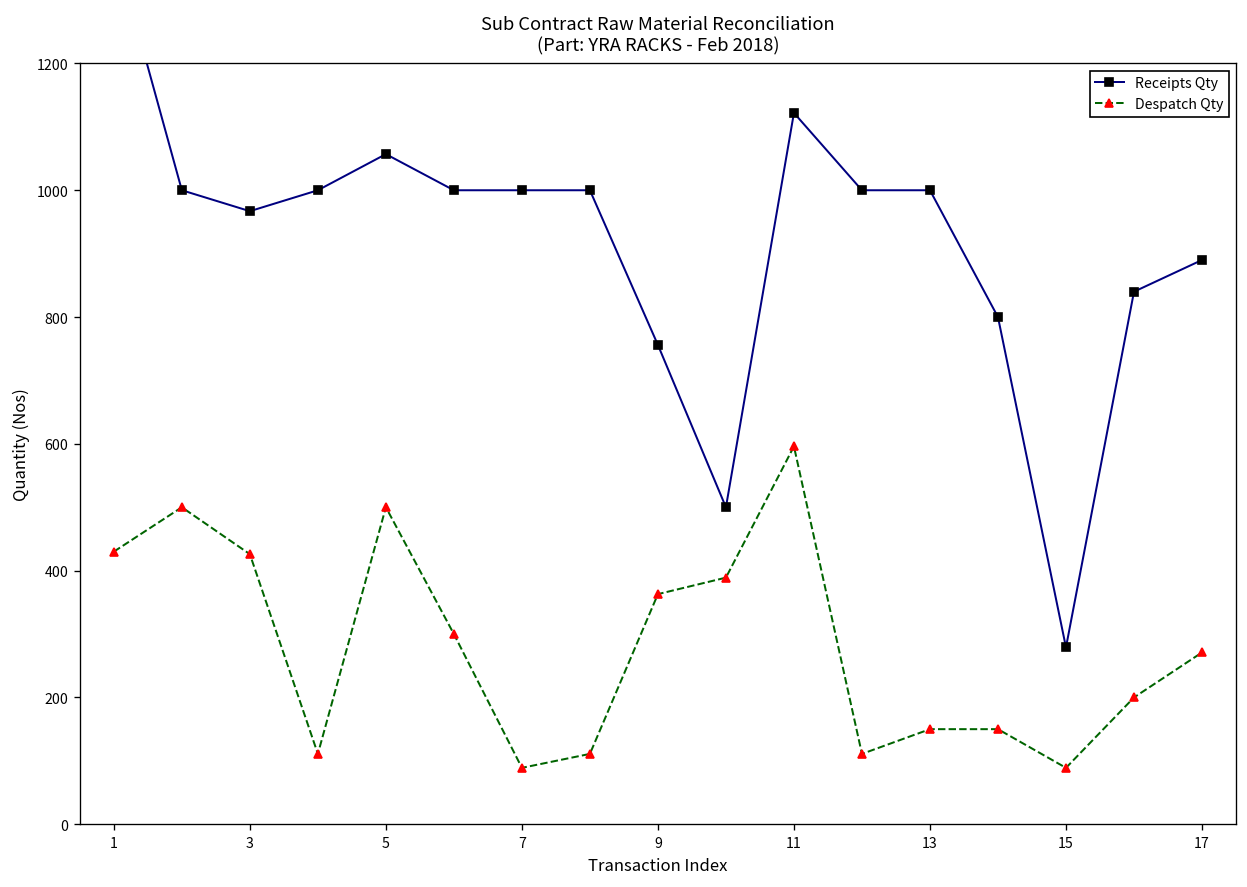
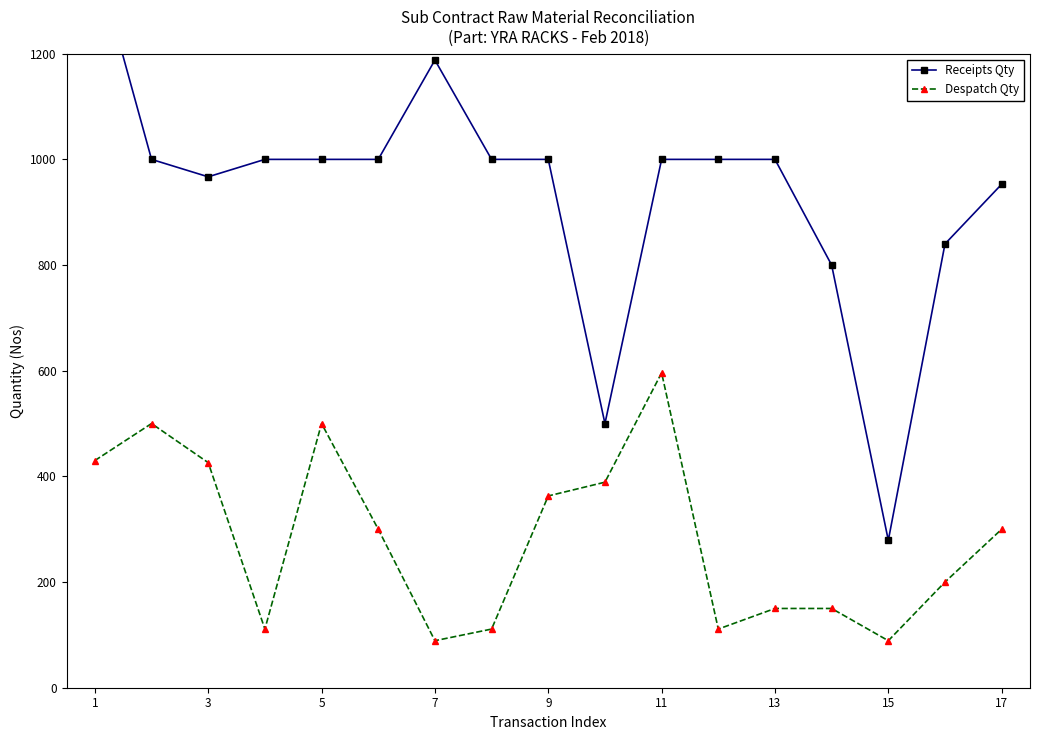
  {
    "Receipts Qty": {
      "3": 970,
-     "5": 1060,
-     "7": 1000,
-     "9": 760,
-     "11": 1120,
+     "5": 1000,
+     "7": 1190,
+     "9": 1000,
+     "11": 1000,
      "13": 1000,
      "15": 280,
-     "17": 890
+     "17": 950
    },
    "Despatch Qty": {
      "1": 430,
      "3": 430,
      "5": 500,
      "7": 90,
      "9": 360,
      "11": 600,
      "13": 150,
      "15": 90,
-     "17": 270
+     "17": 300
    }
  }
